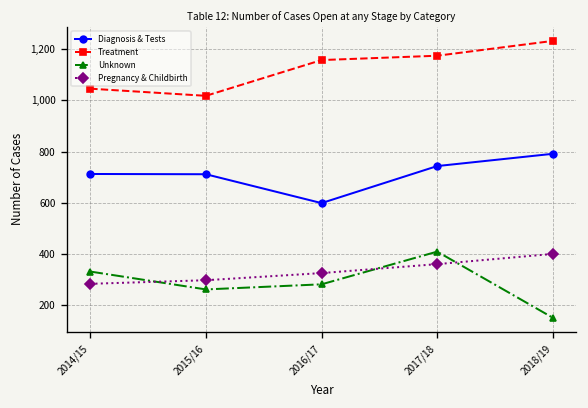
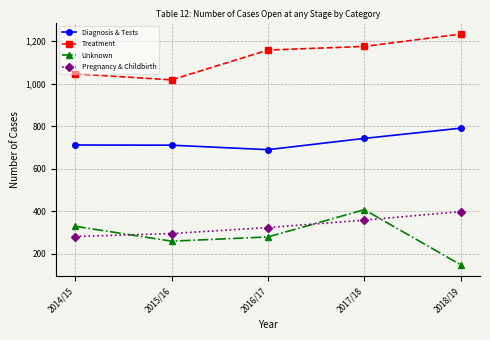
  {
    "Diagnosis & Tests": {
      "2014/15": "710",
      "2015/16": "710",
-     "2016/17": "600",
+     "2016/17": "690",
      "2017/18": "740",
      "2018/19": "790"
    },
    "Treatment": {
      "2015/16": "1,020",
      "2016/17": "1,160",
      "2017/18": "1,180",
      "2018/19": "1,230"
    },
    "Unknown": {
      "2014/15": "330",
      "2015/16": "260",
      "2016/17": "280",
      "2017/18": "410",
      "2018/19": "150"
    },
    "Pregnancy & Childbirth": {
      "2014/15": "280",
      "2015/16": "300",
      "2016/17": "320",
      "2017/18": "360",
      "2018/19": "400"
    }
  }
